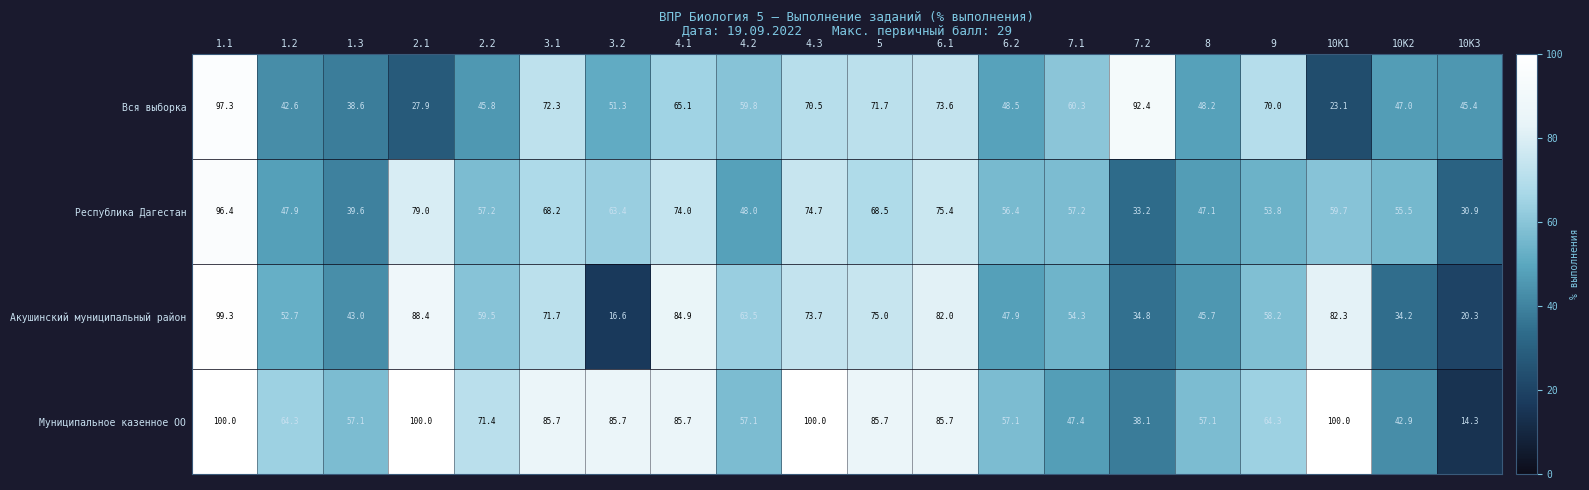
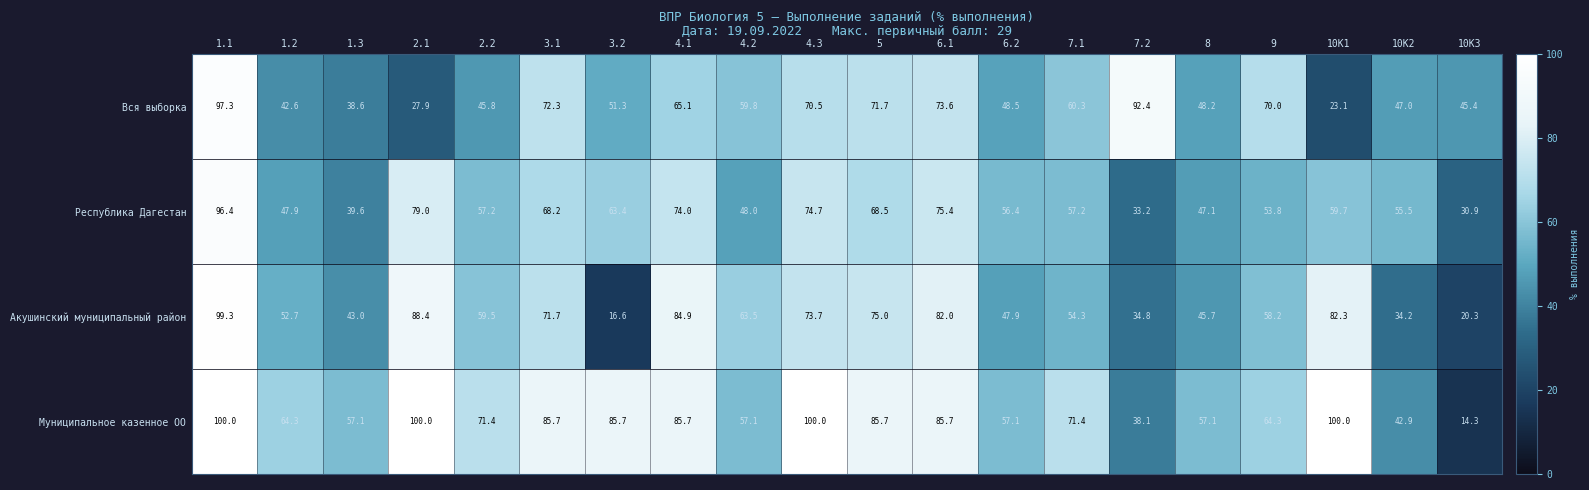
  {
    "Вся выборка": {
      "1.1": 97.3,
      "1.2": 42.6,
      "1.3": 38.6,
      "2.1": 27.9,
      "2.2": 45.8,
      "3.1": 72.3,
      "3.2": 51.3,
      "4.1": 65.1,
      "4.2": 59.8,
      "4.3": 70.5,
      "5": 71.7,
      "6.1": 73.6,
      "6.2": 48.5,
      "7.1": 60.3,
      "7.2": 92.4,
      "8": 48.2,
      "9": 70.0,
      "10K1": 23.1,
      "10K2": 47.0,
      "10K3": 45.4
    },
    "Республика Дагестан": {
      "1.1": 96.4,
      "1.2": 47.9,
      "1.3": 39.6,
      "2.1": 79.0,
      "2.2": 57.2,
      "3.1": 68.2,
      "4.1": 74.0,
      "4.2": 48.0,
      "4.3": 74.7,
      "5": 68.5,
      "6.1": 75.4,
      "6.2": 56.4,
      "7.1": 57.2,
      "7.2": 33.2,
      "8": 47.1,
      "9": 53.8,
      "10K1": 59.7,
      "10K2": 55.5,
      "10K3": 30.9
    },
    "Акушинский муниципальный район": {
      "1.1": 99.3,
      "1.2": 52.7,
      "1.3": 43.0,
      "2.1": 88.4,
      "2.2": 59.5,
      "3.1": 71.7,
      "3.2": 16.6,
      "4.1": 84.9,
      "4.3": 73.7,
      "5": 75.0,
      "6.1": 82.0,
      "6.2": 47.9,
      "7.1": 54.3,
      "7.2": 34.8,
      "8": 45.7,
      "9": 58.2,
      "10K1": 82.3,
      "10K2": 34.2,
      "10K3": 20.3
    },
    "Муниципальное казенное ОО": {
      "1.1": 100.0,
      "1.3": 57.1,
      "2.1": 100.0,
      "2.2": 71.4,
      "3.1": 85.7,
      "3.2": 85.7,
      "4.1": 85.7,
      "4.2": 57.1,
      "4.3": 100.0,
      "5": 85.7,
      "6.1": 85.7,
      "6.2": 57.1,
-     "7.1": 47.4,
+     "7.1": 71.4,
      "7.2": 38.1,
      "8": 57.1,
      "10K1": 100.0,
      "10K2": 42.9,
      "10K3": 14.3
    }
  }
